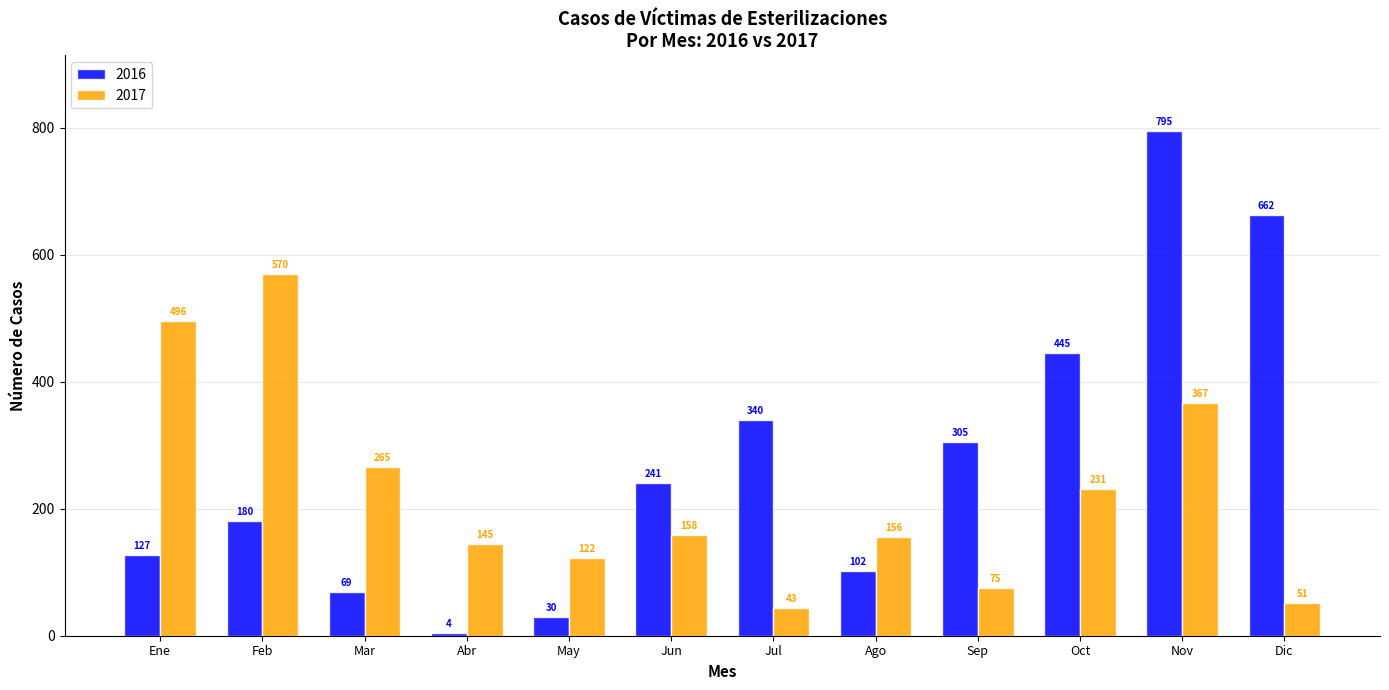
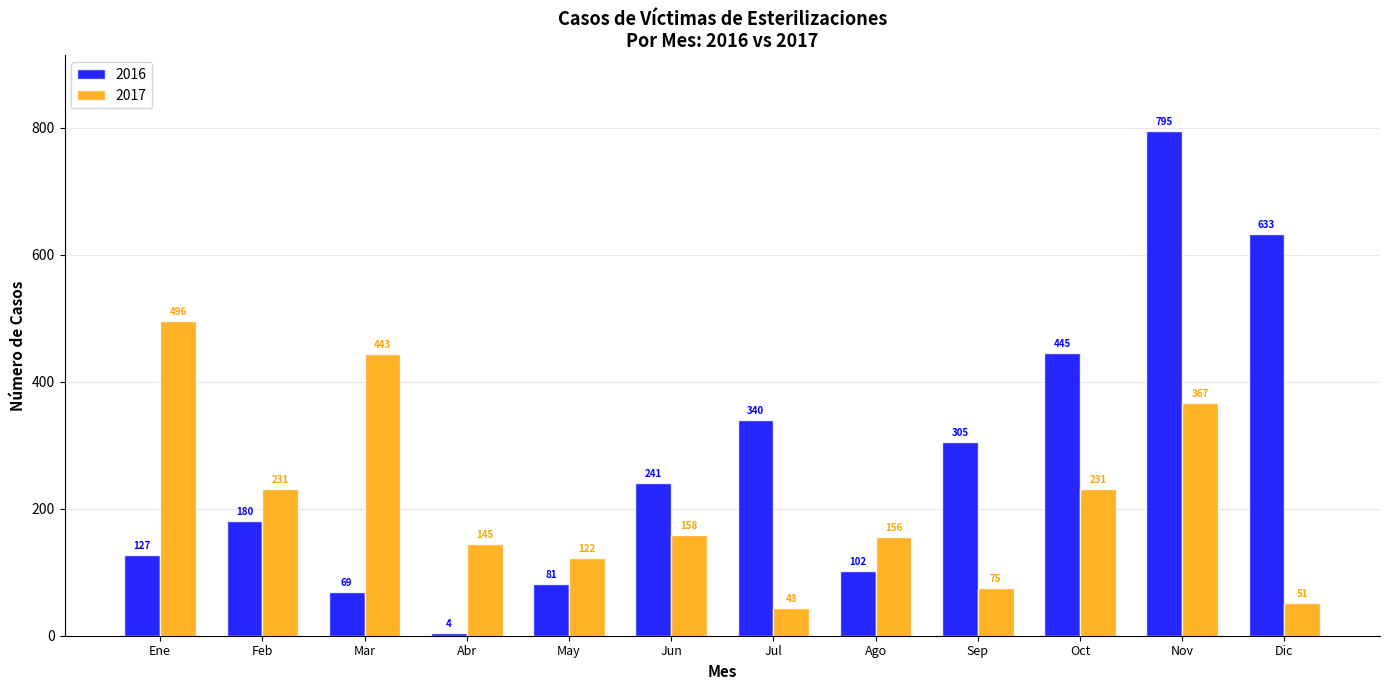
  {
    "2016": {
      "Ene": 127,
      "Feb": 180,
      "Mar": 69,
      "Abr": 4,
-     "May": 30,
+     "May": 81,
      "Jun": 241,
      "Jul": 340,
      "Ago": 102,
      "Sep": 305,
      "Oct": 445,
      "Nov": 795,
-     "Dic": 662
+     "Dic": 633
    },
    "2017": {
      "Ene": 496,
-     "Feb": 570,
-     "Mar": 265,
+     "Feb": 231,
+     "Mar": 443,
      "Abr": 145,
      "May": 122,
      "Jun": 158,
      "Jul": 43,
      "Ago": 156,
      "Sep": 75,
      "Oct": 231,
      "Nov": 367,
      "Dic": 51
    }
  }
